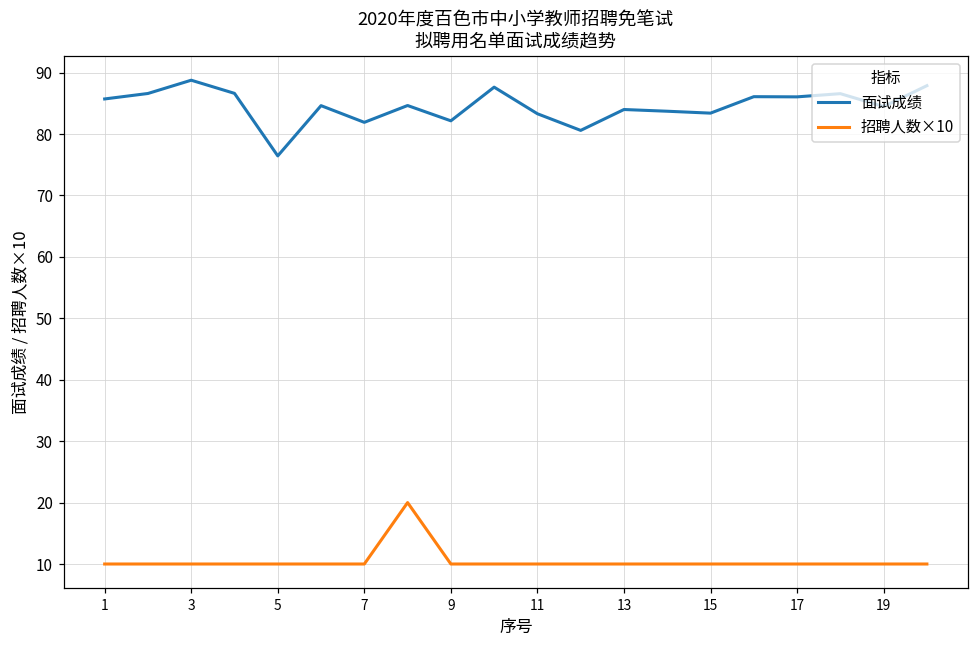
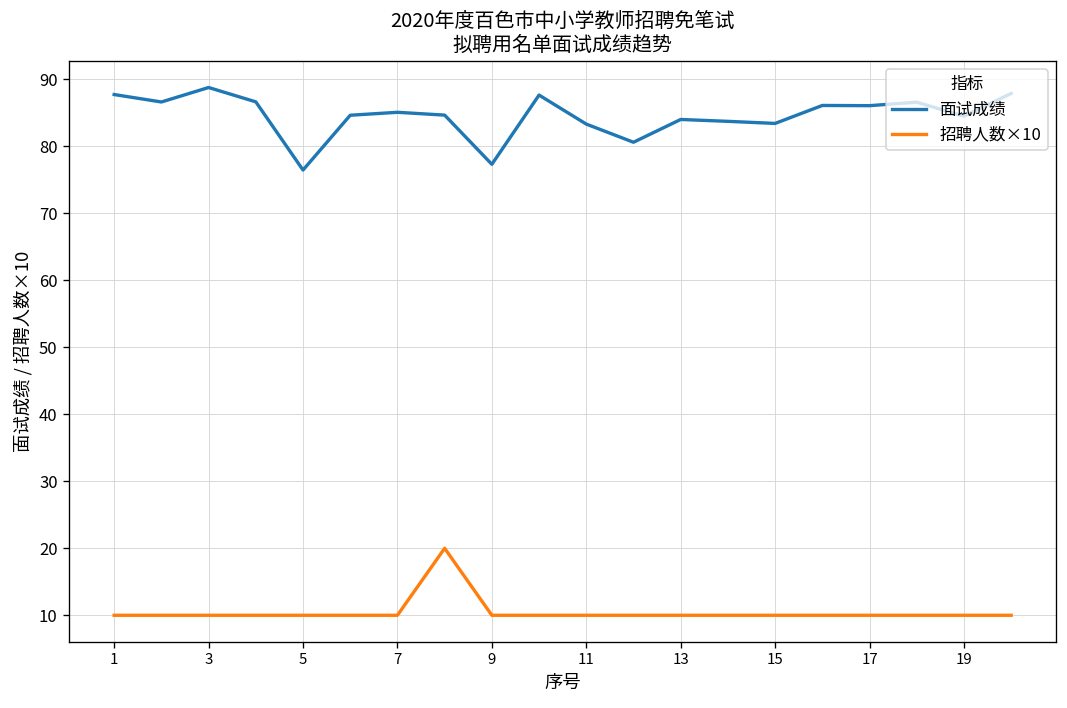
  {
    "面试成绩": {
-     "1": 86,
+     "1": 88,
      "3": 89,
      "5": 76,
-     "7": 82,
-     "9": 82,
+     "7": 85,
+     "9": 77,
      "11": 83,
      "13": 84,
      "15": 83,
      "17": 86
    },
    "招聘人数×10": {
      "1": 10,
      "3": 10,
      "5": 10,
      "7": 10,
      "9": 10,
      "11": 10,
      "13": 10,
      "15": 10,
      "17": 10,
      "19": 10
    }
  }
